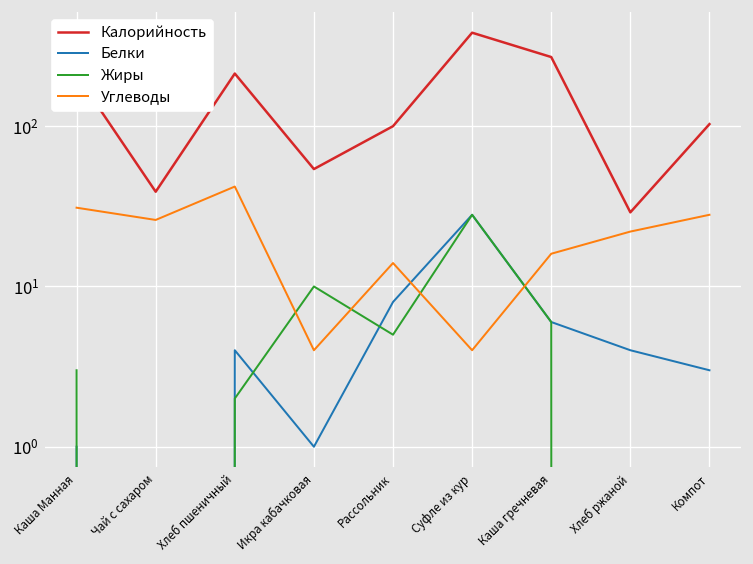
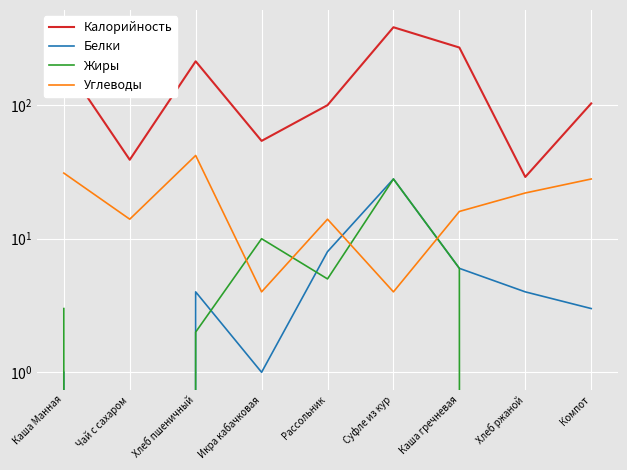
  {
    "Калорийность": {
      "Чай с сахаром": 39,
      "Хлеб пшеничный": 210,
      "Икра кабачковая": 54,
      "Рассольник": 100,
      "Суфле из кур": 380,
      "Каша гречневая": 270,
      "Хлеб ржаной": 29,
      "Компот": 100
    },
    "Белки": {
      "Каша Манная": 1,
      "Хлеб пшеничный": 4,
      "Икра кабачковая": 1,
      "Рассольник": 8,
      "Хлеб ржаной": 4,
      "Компот": 3
    },
    "Жиры": {
      "Каша Манная": 3,
      "Хлеб пшеничный": 2,
      "Икра кабачковая": 10,
      "Рассольник": 5
    },
    "Углеводы": {
      "Каша Манная": 31,
-     "Чай с сахаром": 26,
+     "Чай с сахаром": 14,
      "Хлеб пшеничный": 42,
      "Икра кабачковая": 4,
      "Рассольник": 14,
      "Суфле из кур": 4,
      "Каша гречневая": 16,
      "Хлеб ржаной": 22,
      "Компот": 28
    }
  }
